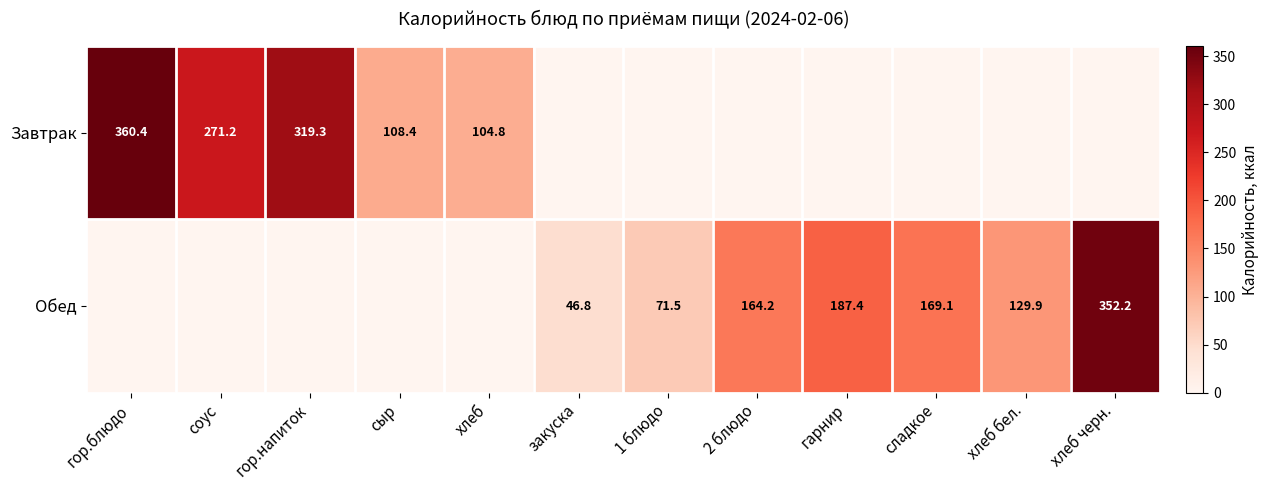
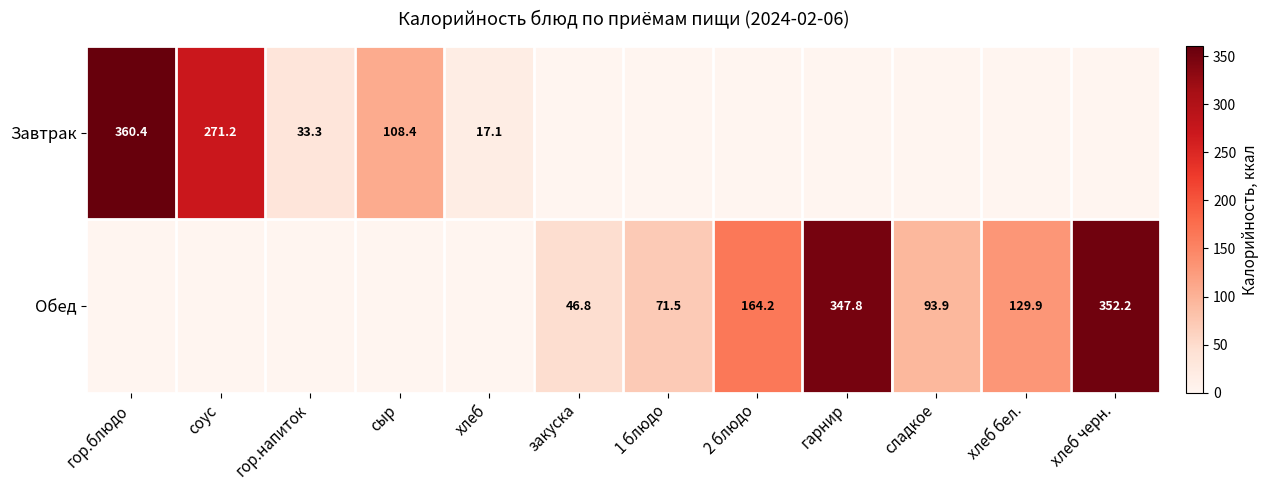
  {
    "Завтрак": {
      "гор.блюдо": 360.4,
      "соус": 271.2,
-     "гор.напиток": 319.3,
+     "гор.напиток": 33.3,
      "сыр": 108.4,
-     "хлеб": 104.8
+     "хлеб": 17.1
    },
    "Обед": {
      "закуска": 46.8,
      "1 блюдо": 71.5,
      "2 блюдо": 164.2,
-     "гарнир": 187.4,
-     "сладкое": 169.1,
+     "гарнир": 347.8,
+     "сладкое": 93.9,
      "хлеб бел.": 129.9,
      "хлеб черн.": 352.2
    }
  }
